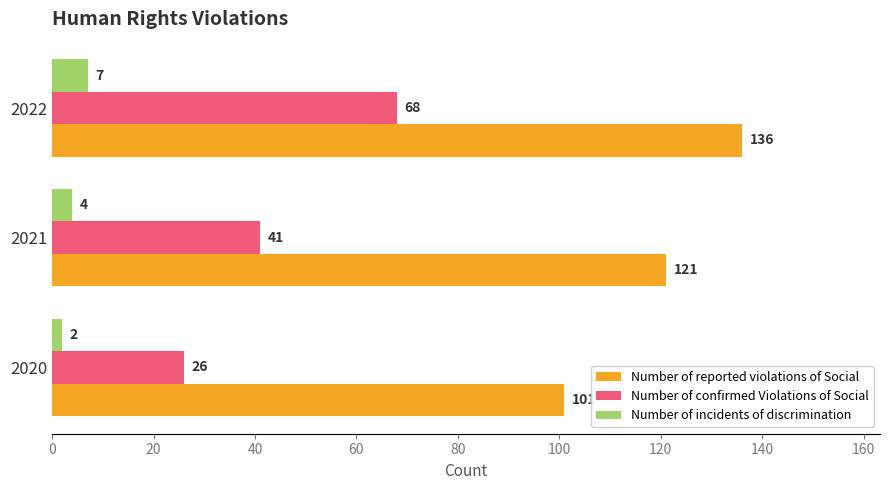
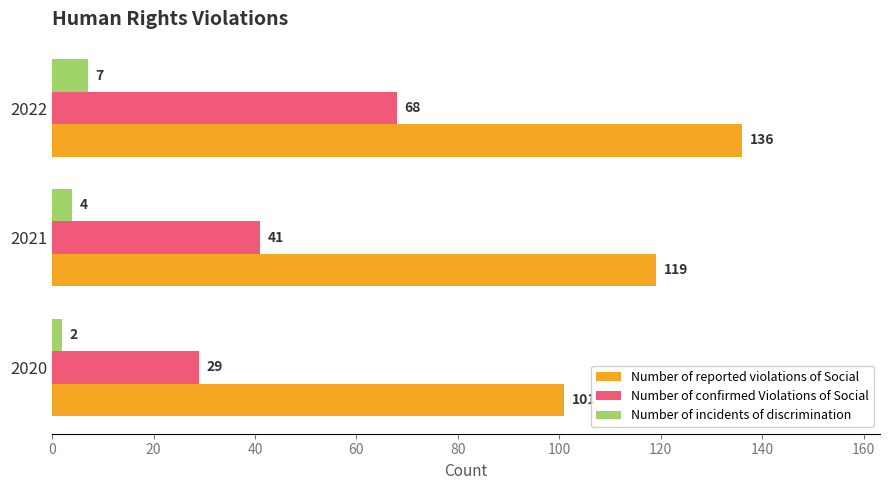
  {
    "Number of reported violations of Social": {
      "2022": 136,
-     "2021": 121
+     "2021": 119
    },
    "Number of confirmed Violations of Social": {
      "2022": 68,
      "2021": 41,
-     "2020": 26
+     "2020": 29
    },
    "Number of incidents of discrimination": {
      "2022": 7,
      "2021": 4,
      "2020": 2
    }
  }
